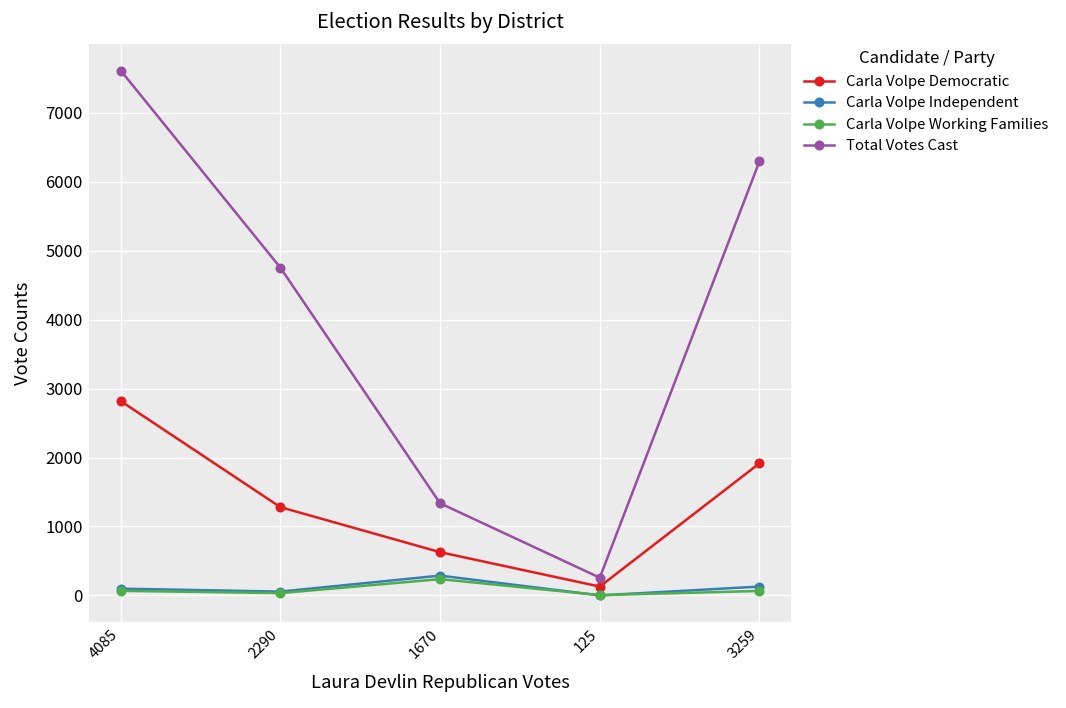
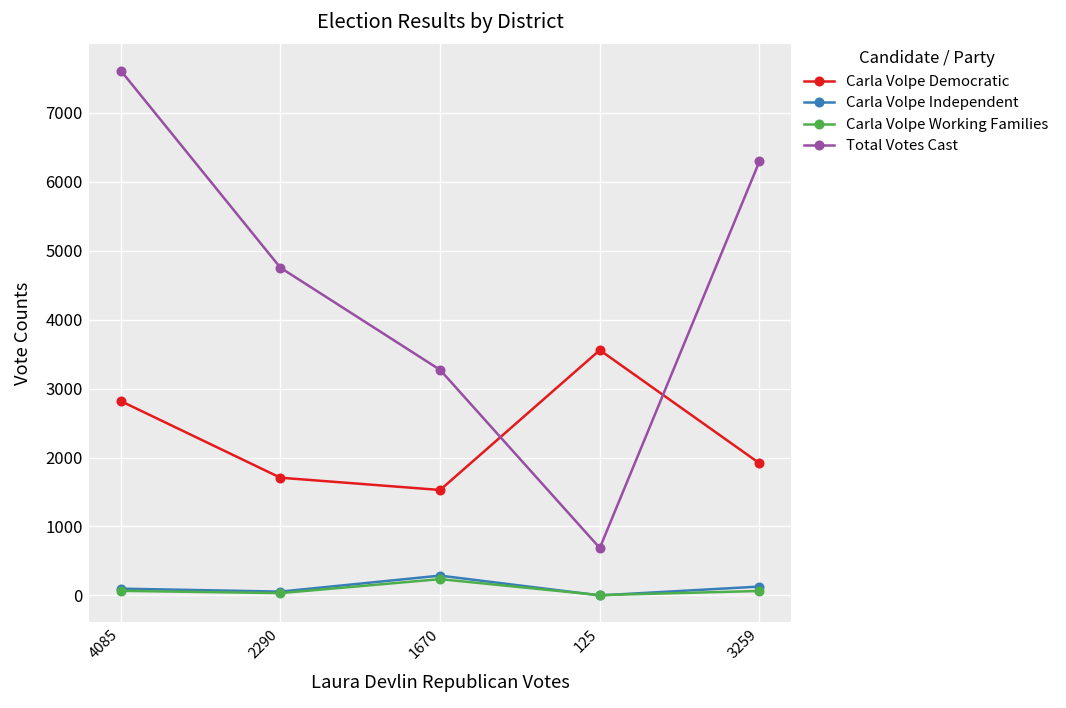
  {
    "Carla Volpe Democratic": {
      "4085": 2800,
-     "2290": 1300,
-     "1670": 600,
-     "125": 100,
+     "2290": 1700,
+     "1670": 1500,
+     "125": 3600,
      "3259": 1900
    },
    "Carla Volpe Independent": {
      "1670": 300,
      "3259": 100
    },
    "Carla Volpe Working Families": {
      "1670": 200,
      "3259": 100
    },
    "Total Votes Cast": {
      "4085": 7600,
      "2290": 4800,
-     "1670": 1300,
-     "125": 300,
+     "1670": 3300,
+     "125": 700,
      "3259": 6300
    }
  }
